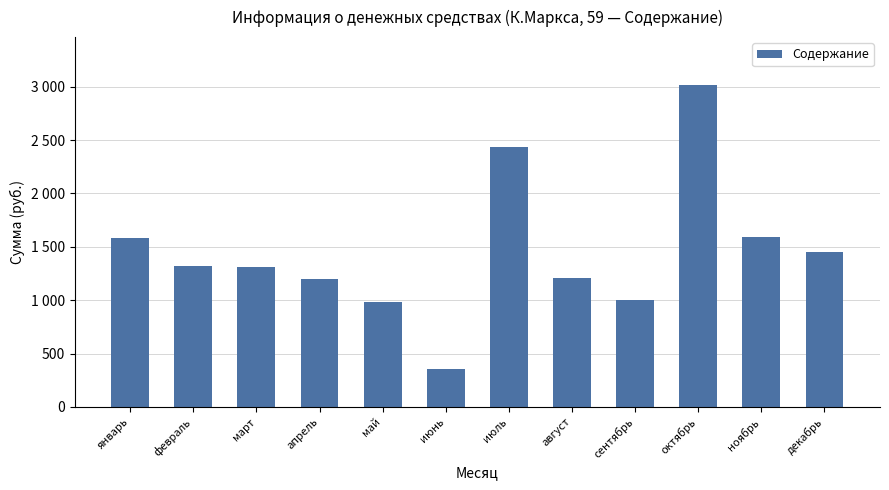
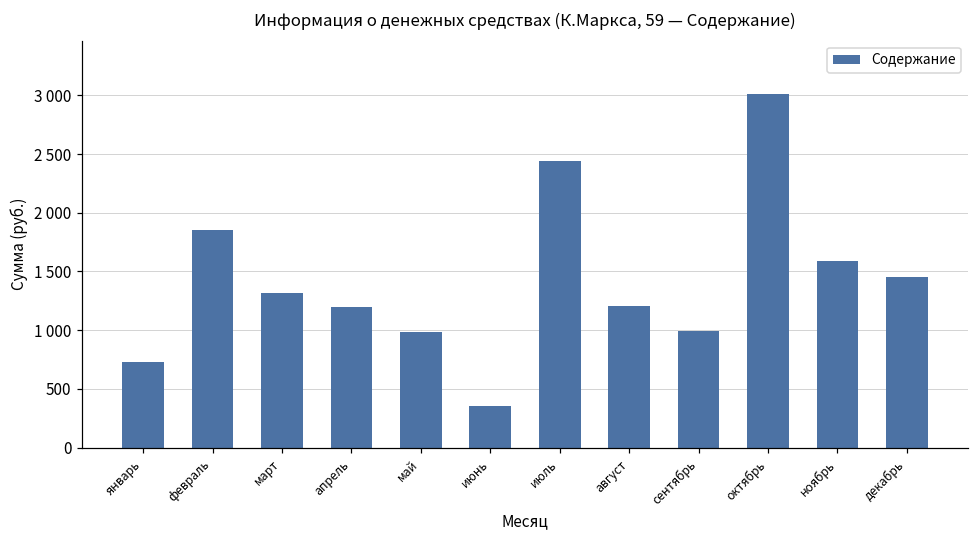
  {
-   "январь": 1580,
-   "февраль": 1320,
+   "январь": 730,
+   "февраль": 1850,
    "март": 1320,
    "апрель": 1200,
    "май": 990,
    "июнь": 360,
    "июль": 2440,
    "август": 1200,
    "сентябрь": 1000,
    "октябрь": 3010,
    "ноябрь": 1590,
    "декабрь": 1450
  }
